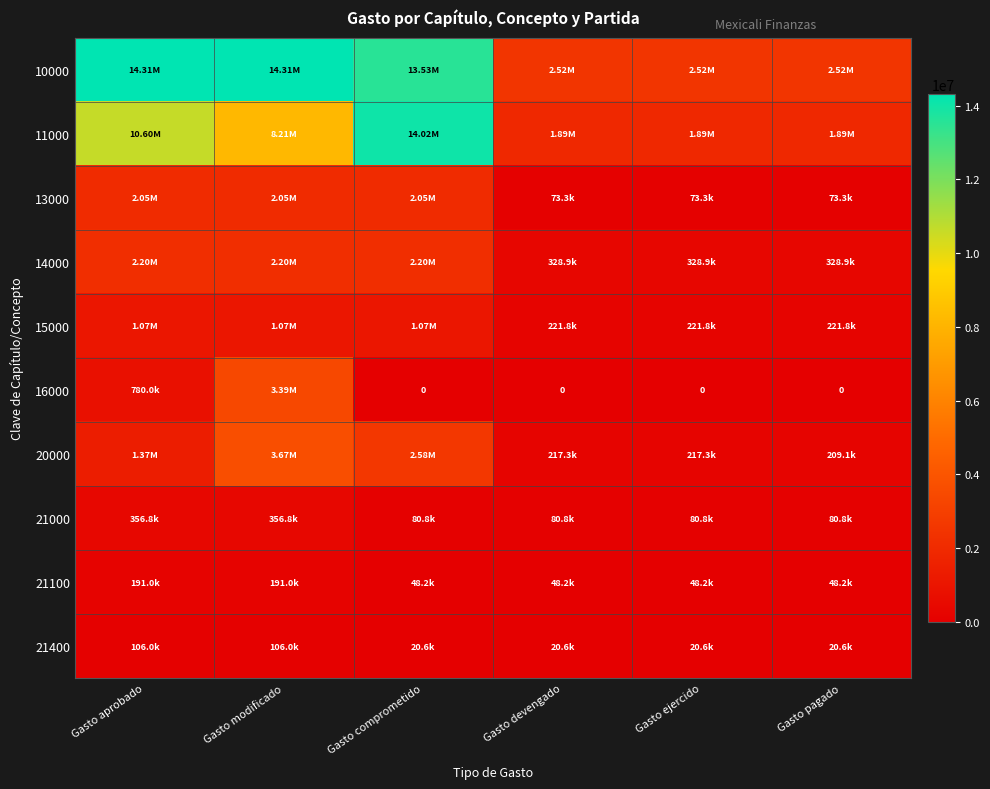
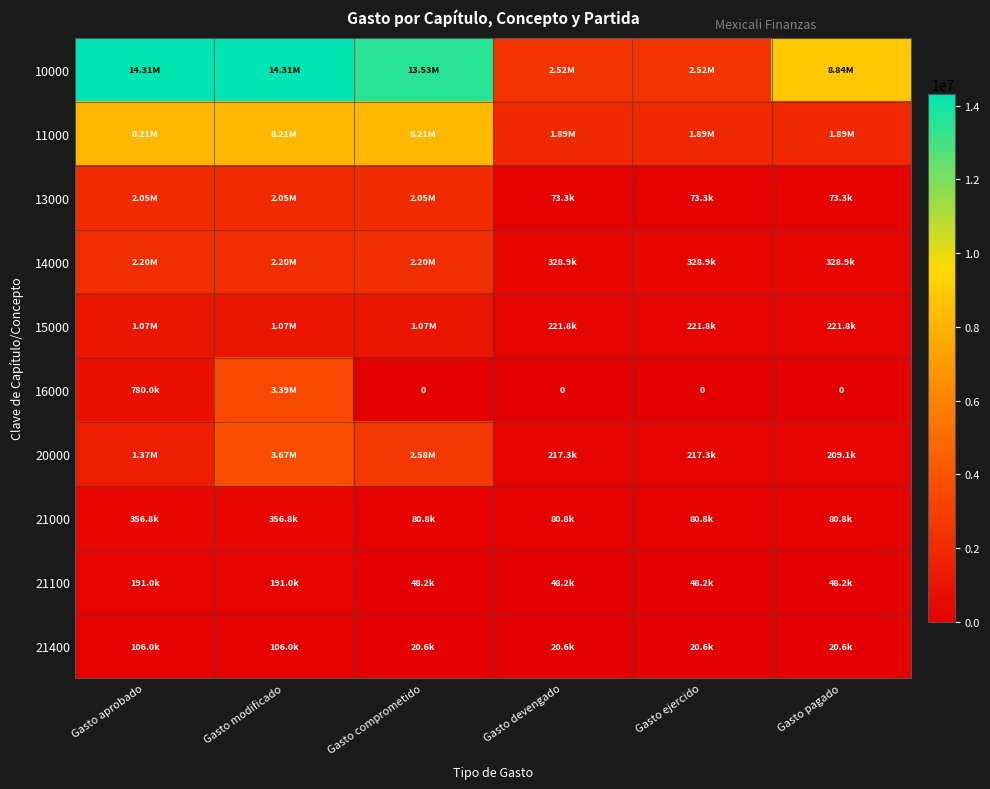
  {
    "10000": {
      "Gasto aprobado": "14.31M",
      "Gasto modificado": "14.31M",
      "Gasto comprometido": "13.53M",
      "Gasto devengado": "2.52M",
      "Gasto ejercido": "2.52M",
-     "Gasto pagado": "2.52M"
+     "Gasto pagado": "8.84M"
    },
    "11000": {
-     "Gasto aprobado": "10.60M",
+     "Gasto aprobado": "8.21M",
      "Gasto modificado": "8.21M",
-     "Gasto comprometido": "14.02M",
+     "Gasto comprometido": "8.21M",
      "Gasto devengado": "1.89M",
      "Gasto ejercido": "1.89M",
      "Gasto pagado": "1.89M"
    },
    "13000": {
      "Gasto aprobado": "2.05M",
      "Gasto modificado": "2.05M",
      "Gasto comprometido": "2.05M",
      "Gasto devengado": "73.3k",
      "Gasto ejercido": "73.3k",
      "Gasto pagado": "73.3k"
    },
    "14000": {
      "Gasto aprobado": "2.20M",
      "Gasto modificado": "2.20M",
      "Gasto comprometido": "2.20M",
      "Gasto devengado": "328.9k",
      "Gasto ejercido": "328.9k",
      "Gasto pagado": "328.9k"
    },
    "15000": {
      "Gasto aprobado": "1.07M",
      "Gasto modificado": "1.07M",
      "Gasto comprometido": "1.07M",
      "Gasto devengado": "221.8k",
      "Gasto ejercido": "221.8k",
      "Gasto pagado": "221.8k"
    },
    "16000": {
      "Gasto aprobado": "780.0k",
      "Gasto modificado": "3.39M",
      "Gasto comprometido": "0",
      "Gasto devengado": "0",
      "Gasto ejercido": "0",
      "Gasto pagado": "0"
    },
    "20000": {
      "Gasto aprobado": "1.37M",
      "Gasto modificado": "3.67M",
      "Gasto comprometido": "2.58M",
      "Gasto devengado": "217.3k",
      "Gasto ejercido": "217.3k",
      "Gasto pagado": "209.1k"
    },
    "21000": {
      "Gasto aprobado": "356.8k",
      "Gasto modificado": "356.8k",
      "Gasto comprometido": "80.8k",
      "Gasto devengado": "80.8k",
      "Gasto ejercido": "80.8k",
      "Gasto pagado": "80.8k"
    },
    "21100": {
      "Gasto aprobado": "191.0k",
      "Gasto modificado": "191.0k",
      "Gasto comprometido": "48.2k",
      "Gasto devengado": "48.2k",
      "Gasto ejercido": "48.2k",
      "Gasto pagado": "48.2k"
    },
    "21400": {
      "Gasto aprobado": "106.0k",
      "Gasto modificado": "106.0k",
      "Gasto comprometido": "20.6k",
      "Gasto devengado": "20.6k",
      "Gasto ejercido": "20.6k",
      "Gasto pagado": "20.6k"
    }
  }
